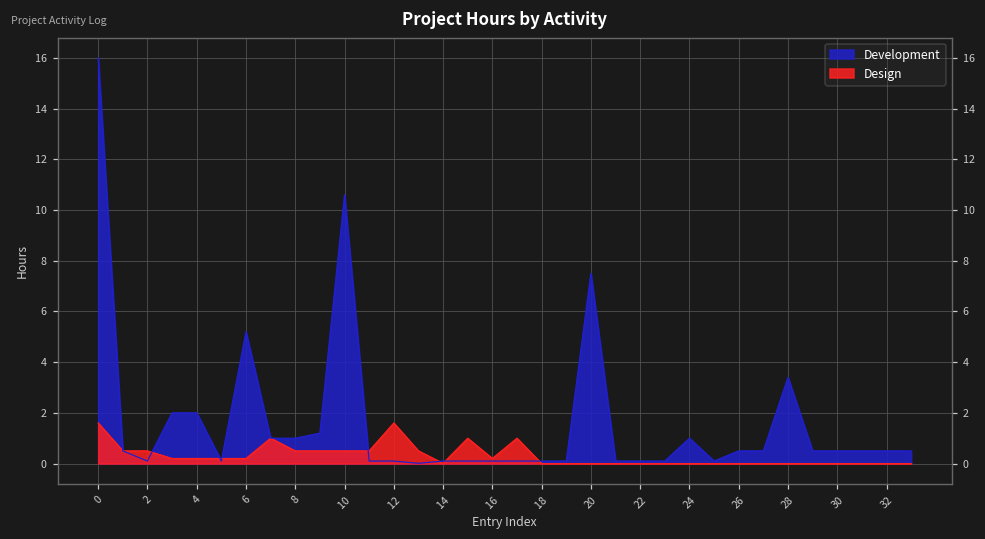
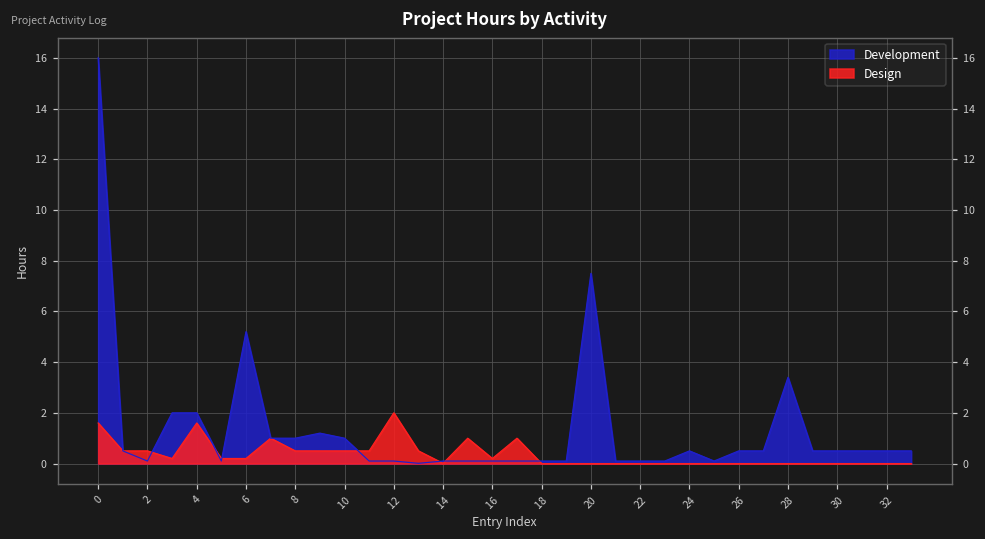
  {
    "Development": {
      "0": 16.0,
      "2": 0.1,
      "4": 2.0,
      "6": 5.2,
      "8": 1.0,
-     "10": 10.6,
+     "10": 1.0,
      "12": 0.1,
      "20": 7.5,
-     "24": 1.0,
+     "24": 0.5,
      "26": 0.5,
      "28": 3.4,
      "30": 0.5,
      "32": 0.5
    },
    "Design": {
      "0": 1.6,
      "2": 0.5,
-     "4": 0.2,
+     "4": 1.6,
      "6": 0.2,
      "8": 0.5,
      "10": 0.5,
-     "12": 1.6,
+     "12": 2.0,
      "20": 0.0,
      "24": 0.0,
      "26": 0.0,
      "28": 0.0,
      "30": 0.0,
      "32": 0.0
    }
  }
